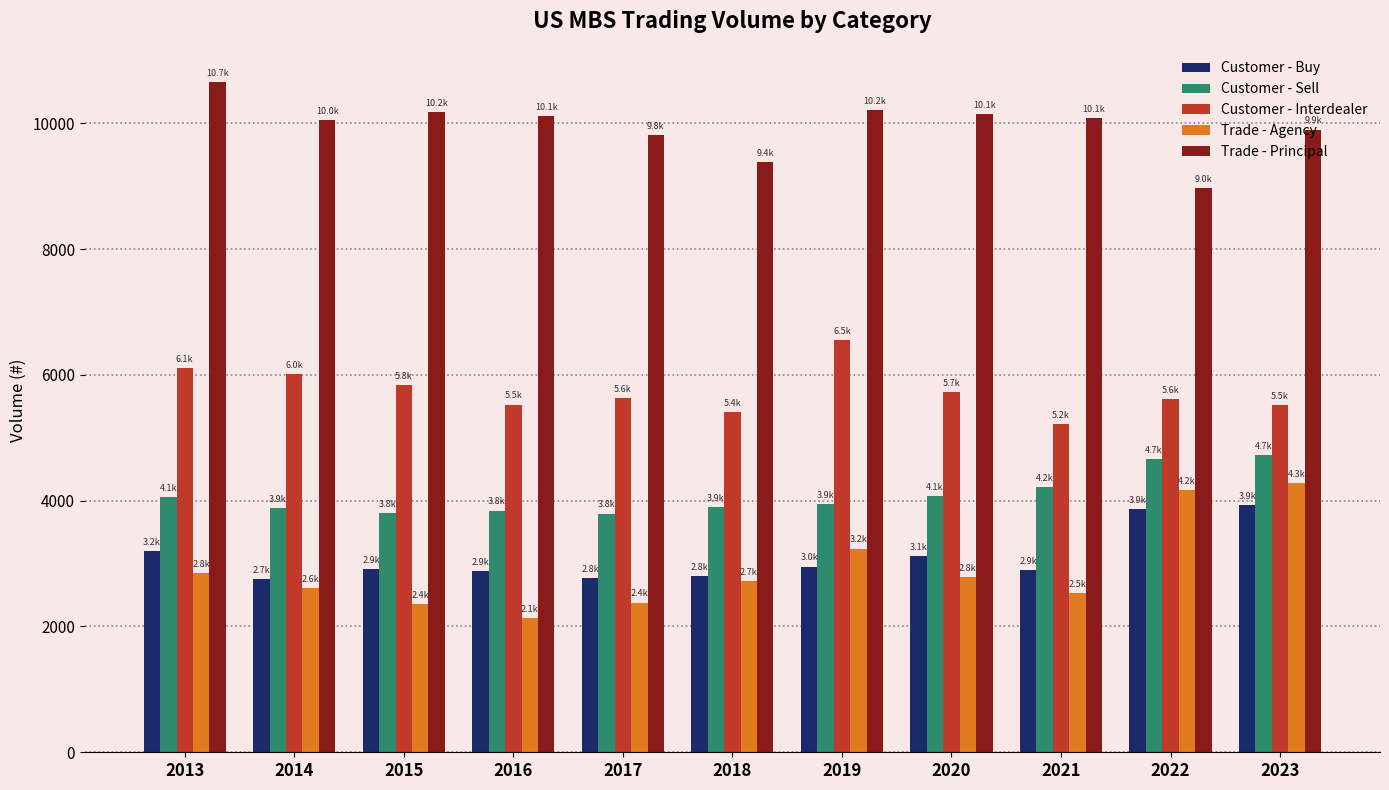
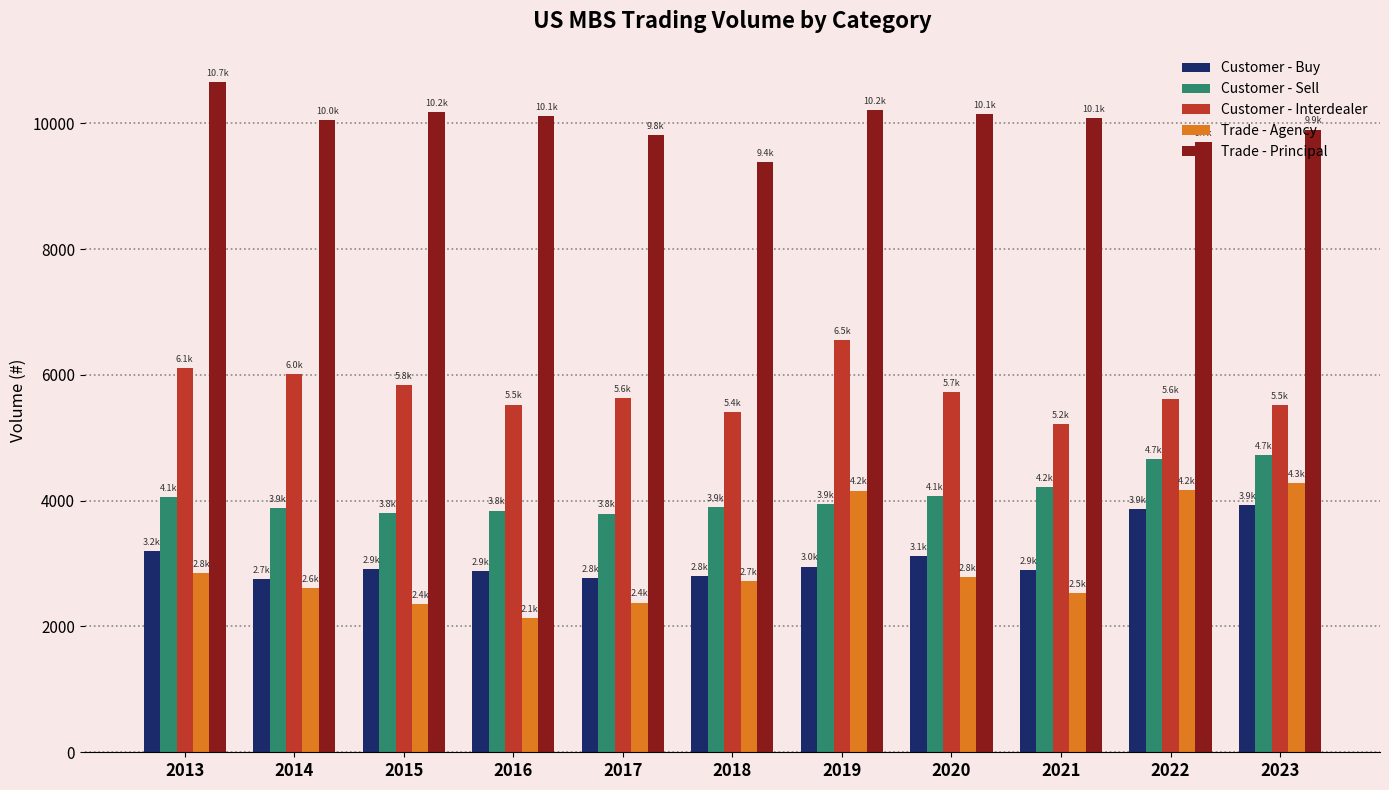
  {
    "Customer - Buy": {
      "2013": "3.2k",
      "2014": "2.7k",
      "2015": "2.9k",
      "2016": "2.9k",
      "2017": "2.8k",
      "2018": "2.8k",
      "2019": "3.0k",
      "2020": "3.1k",
      "2021": "2.9k",
      "2022": "3.9k",
      "2023": "3.9k"
    },
    "Customer - Sell": {
      "2013": "4.1k",
      "2014": "3.9k",
      "2015": "3.8k",
      "2016": "3.8k",
      "2017": "3.8k",
      "2018": "3.9k",
      "2019": "3.9k",
      "2020": "4.1k",
      "2021": "4.2k",
      "2022": "4.7k",
      "2023": "4.7k"
    },
    "Customer - Interdealer": {
      "2013": "6.1k",
      "2014": "6.0k",
      "2015": "5.8k",
      "2016": "5.5k",
      "2017": "5.6k",
      "2018": "5.4k",
      "2019": "6.5k",
      "2020": "5.7k",
      "2021": "5.2k",
      "2022": "5.6k",
      "2023": "5.5k"
    },
    "Trade - Agency": {
      "2013": "2.8k",
      "2014": "2.6k",
      "2015": "2.4k",
      "2016": "2.1k",
      "2017": "2.4k",
      "2018": "2.7k",
-     "2019": "3.2k",
+     "2019": "4.2k",
      "2020": "2.8k",
      "2021": "2.5k",
      "2022": "4.2k",
      "2023": "4.3k"
    },
    "Trade - Principal": {
      "2013": "10.7k",
      "2014": "10.0k",
      "2015": "10.2k",
      "2016": "10.1k",
      "2017": "9.8k",
      "2018": "9.4k",
      "2019": "10.2k",
      "2020": "10.1k",
      "2021": "10.1k",
-     "2022": "9.0k",
+     "2022": "9.7k",
      "2023": "9.9k"
    }
  }
